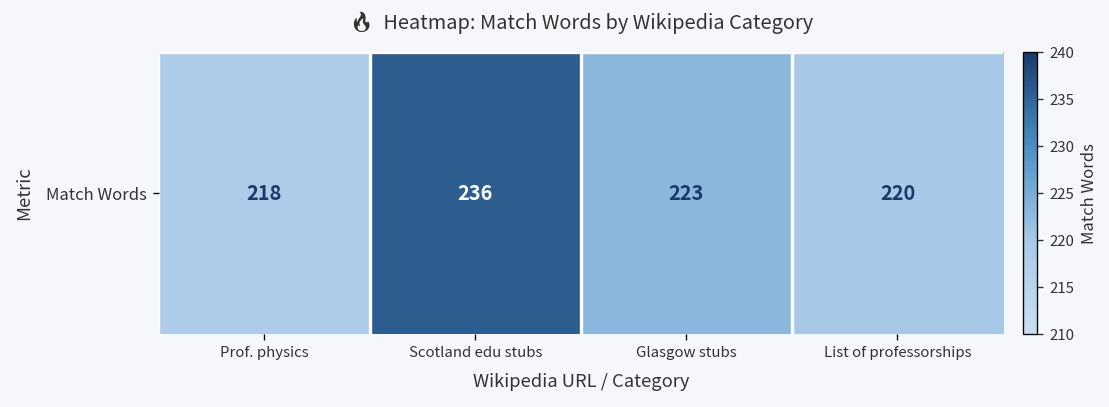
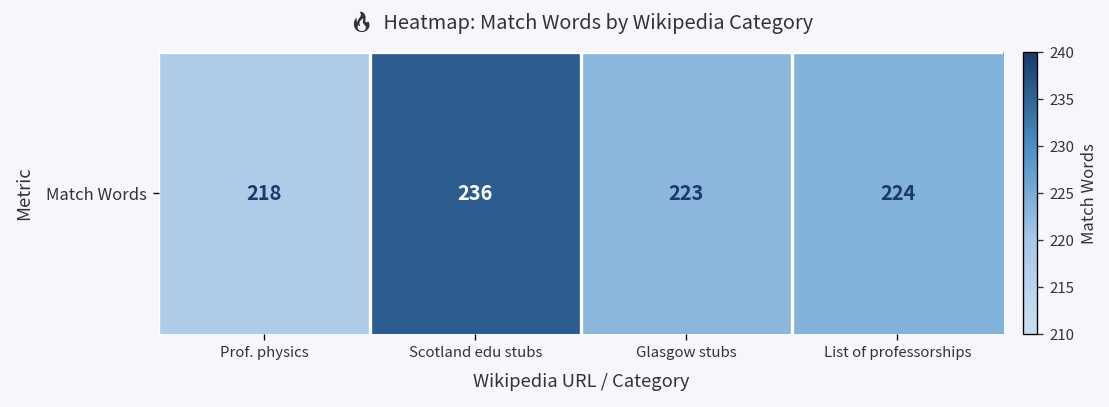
  {
    "Match Words": {
      "Prof. physics": 218,
      "Scotland edu stubs": 236,
      "Glasgow stubs": 223,
-     "List of professorships": 220
+     "List of professorships": 224
    }
  }
